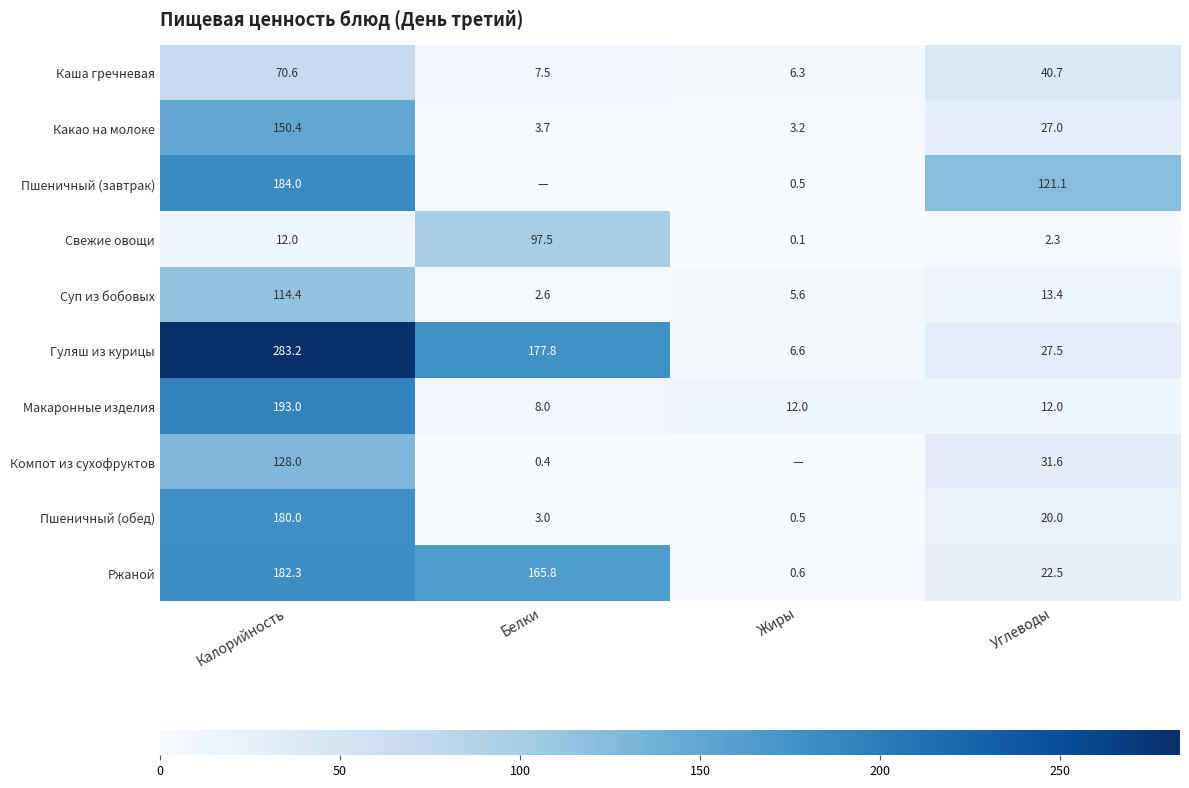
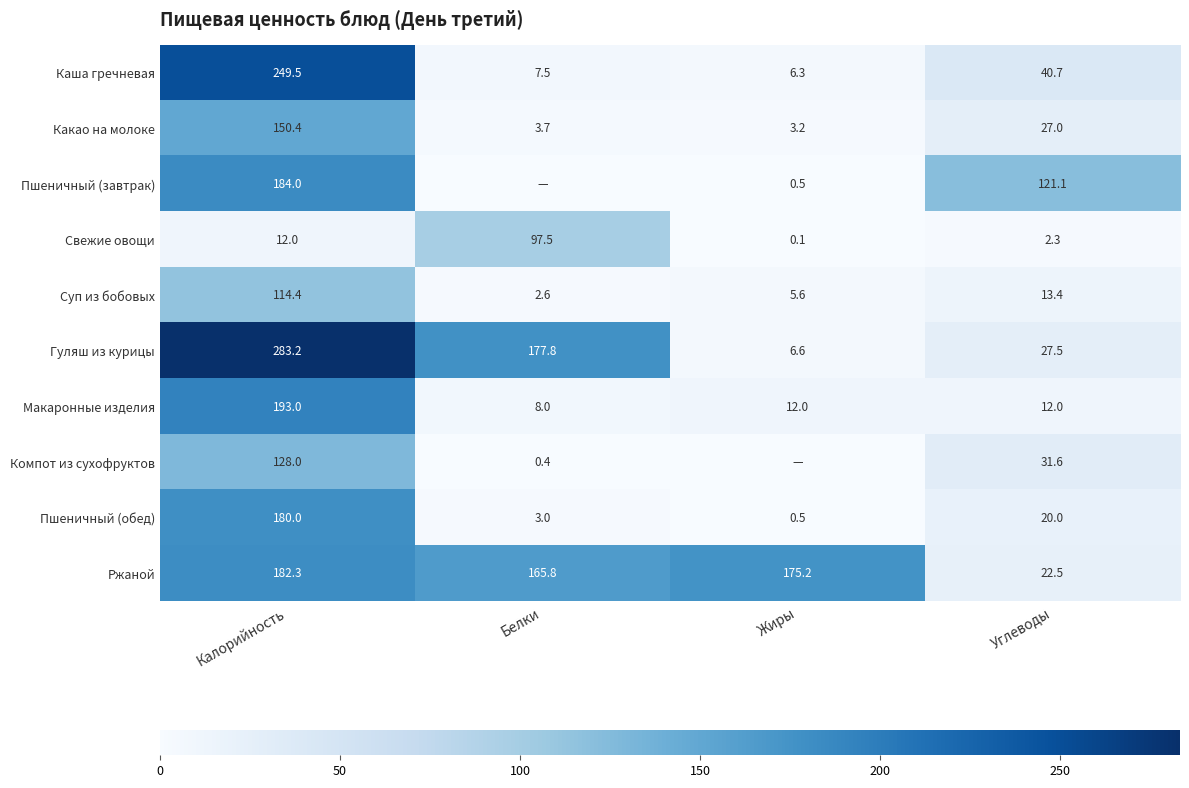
  {
    "Каша гречневая": {
-     "Калорийность": 70.6,
+     "Калорийность": 249.5,
      "Белки": 7.5,
      "Жиры": 6.3,
      "Углеводы": 40.7
    },
    "Какао на молоке": {
      "Калорийность": 150.4,
      "Белки": 3.7,
      "Жиры": 3.2,
      "Углеводы": 27.0
    },
    "Пшеничный (завтрак)": {
      "Калорийность": 184.0,
      "Жиры": 0.5,
      "Углеводы": 121.1
    },
    "Свежие овощи": {
      "Калорийность": 12.0,
      "Белки": 97.5,
      "Жиры": 0.1,
      "Углеводы": 2.3
    },
    "Суп из бобовых": {
      "Калорийность": 114.4,
      "Белки": 2.6,
      "Жиры": 5.6,
      "Углеводы": 13.4
    },
    "Гуляш из курицы": {
      "Калорийность": 283.2,
      "Белки": 177.8,
      "Жиры": 6.6,
      "Углеводы": 27.5
    },
    "Макаронные изделия": {
      "Калорийность": 193.0,
      "Белки": 8.0,
      "Жиры": 12.0,
      "Углеводы": 12.0
    },
    "Компот из сухофруктов": {
      "Калорийность": 128.0,
      "Белки": 0.4,
      "Углеводы": 31.6
    },
    "Пшеничный (обед)": {
      "Калорийность": 180.0,
      "Белки": 3.0,
      "Жиры": 0.5,
      "Углеводы": 20.0
    },
    "Ржаной": {
      "Калорийность": 182.3,
      "Белки": 165.8,
-     "Жиры": 0.6,
+     "Жиры": 175.2,
      "Углеводы": 22.5
    }
  }
